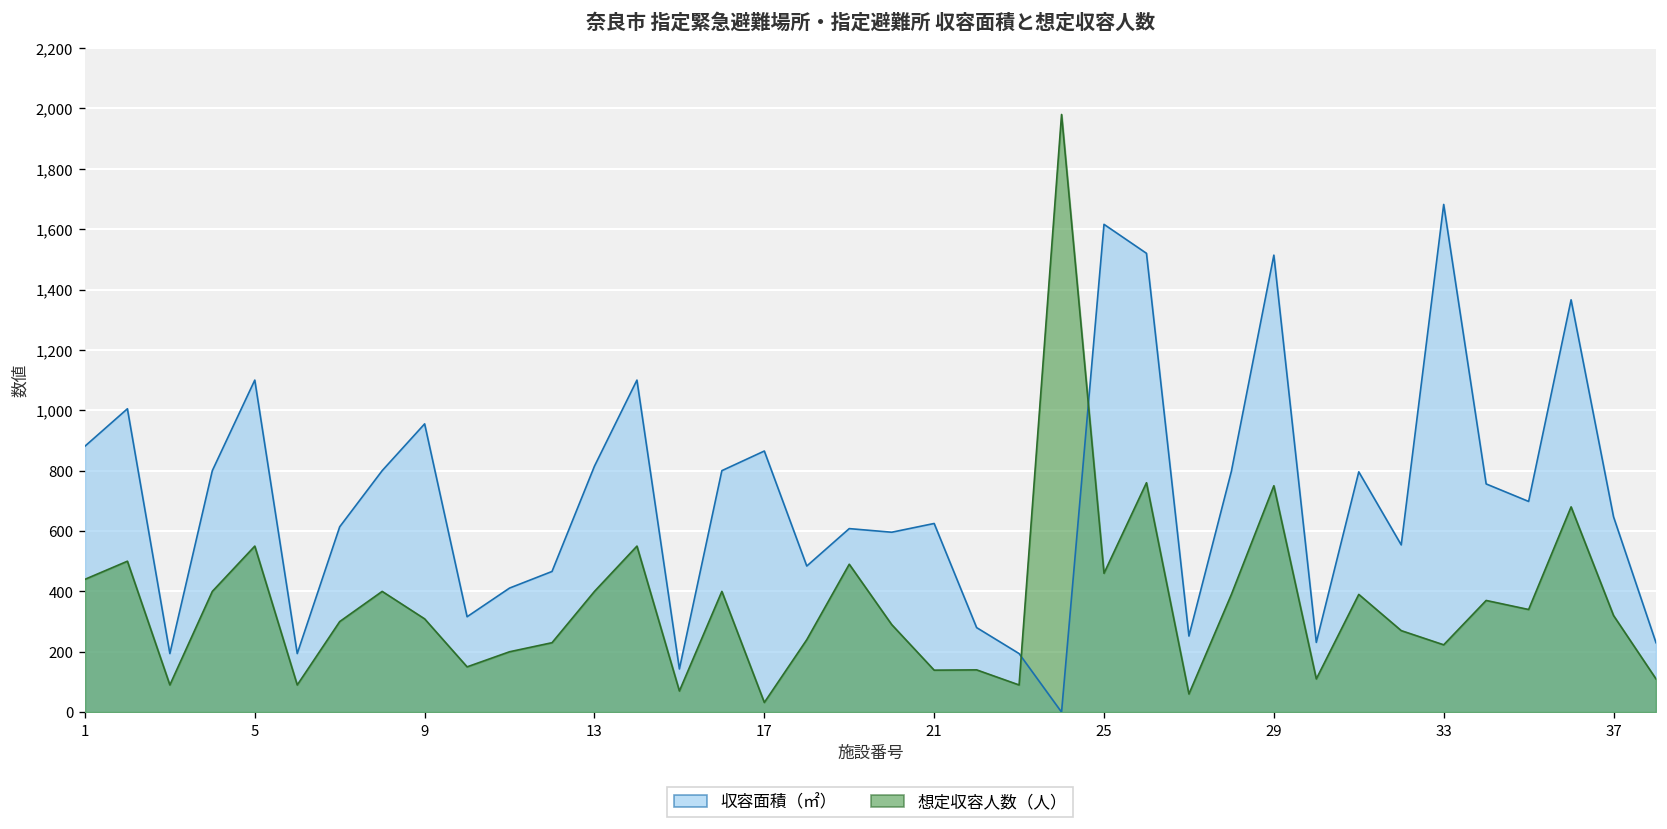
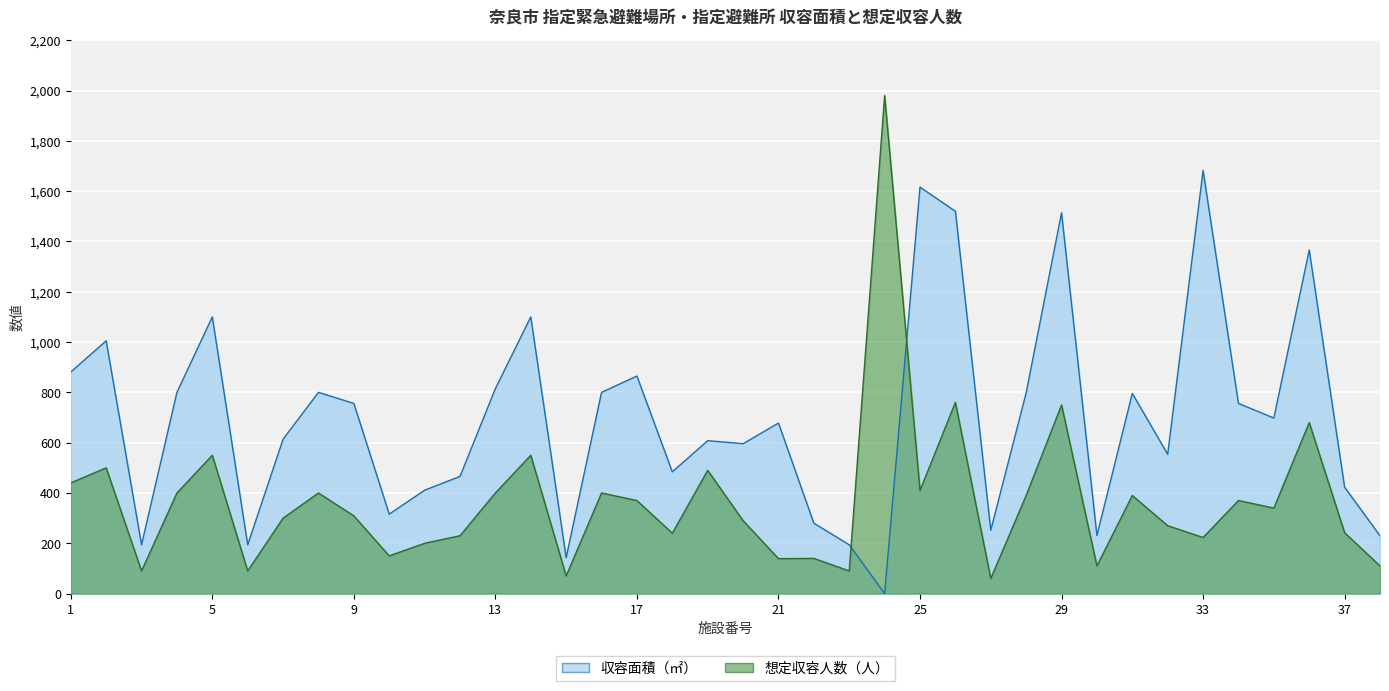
  {
    "収容面積（㎡）": {
      "1": "880",
      "5": "1,100",
-     "9": "960",
+     "9": "760",
      "13": "820",
      "17": "870",
-     "21": "630",
+     "21": "680",
      "25": "1,620",
      "29": "1,510",
      "33": "1,680",
-     "37": "650"
+     "37": "420"
    },
    "想定収容人数（人）": {
      "1": "440",
      "5": "550",
      "9": "310",
      "13": "400",
-     "17": "30",
+     "17": "370",
      "21": "140",
-     "25": "460",
+     "25": "410",
      "29": "750",
      "33": "220",
-     "37": "320"
+     "37": "240"
    }
  }
